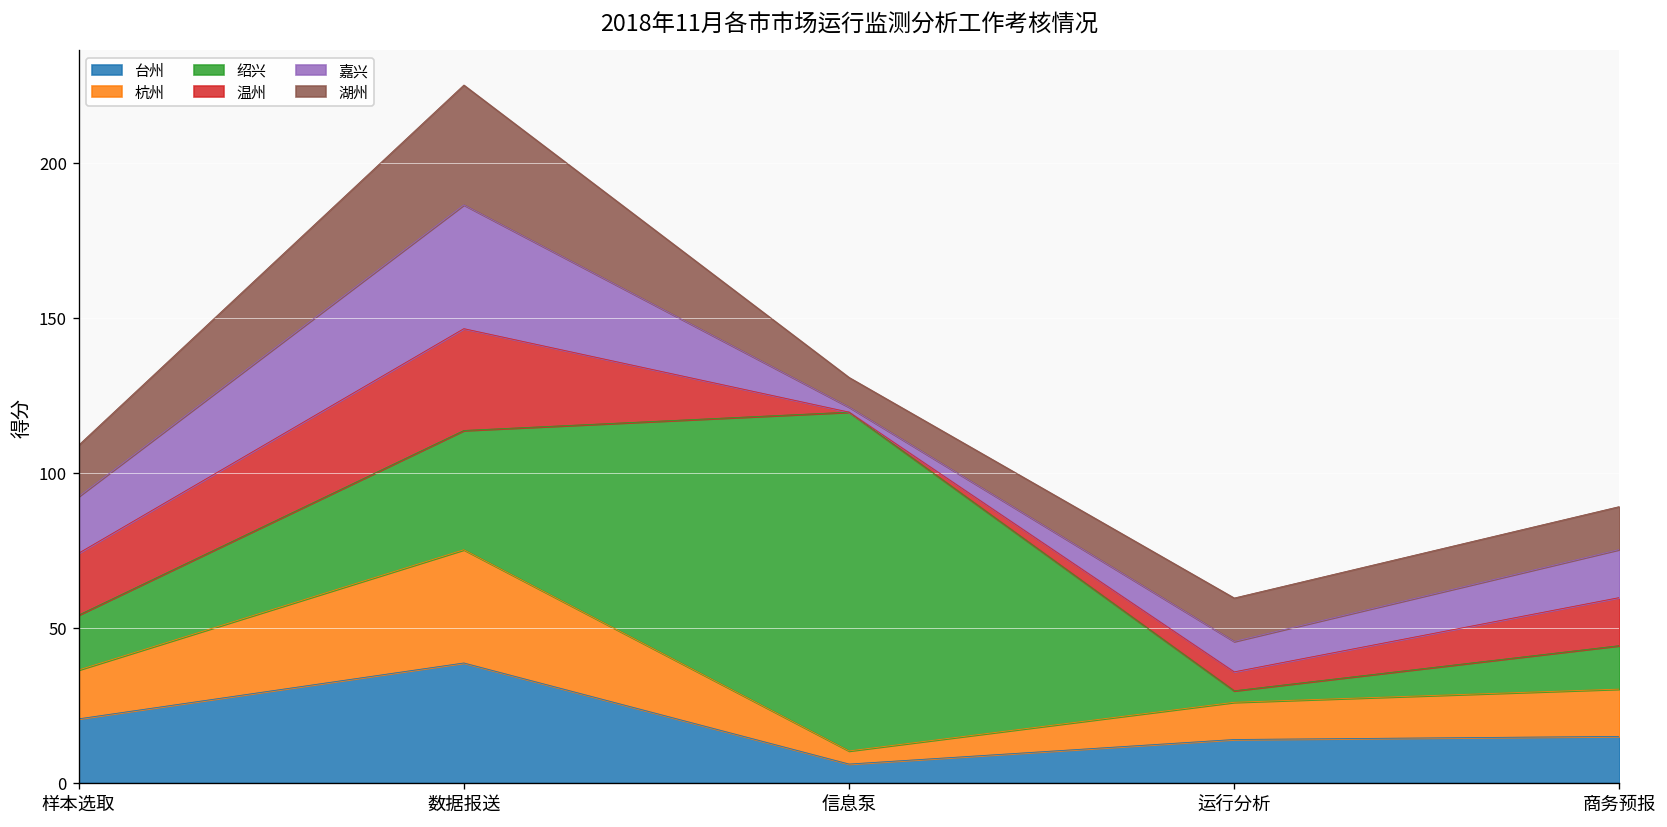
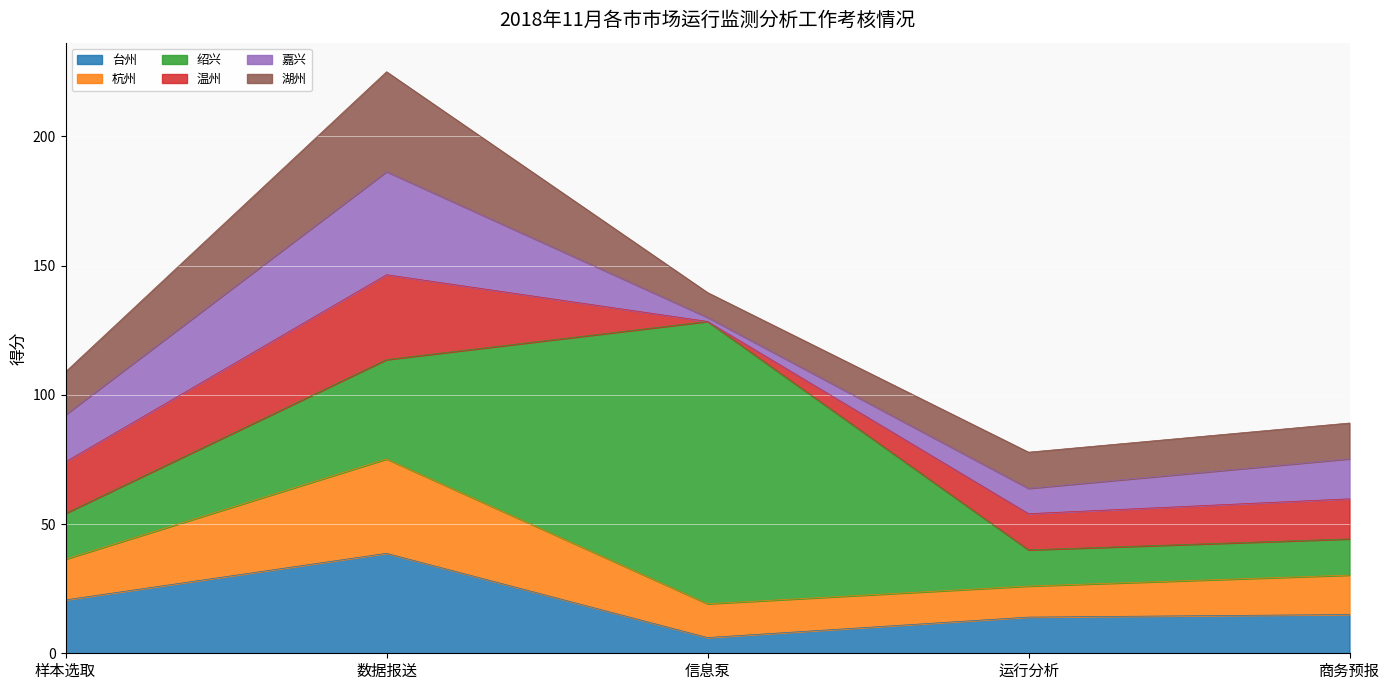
  {
    "台州": {
      "样本选取": 21,
      "数据报送": 39,
      "信息泵": 6,
      "运行分析": 14,
      "商务预报": 15
    },
    "杭州": {
      "样本选取": 16,
      "数据报送": 37,
-     "信息泵": 4,
+     "信息泵": 13,
      "运行分析": 12,
      "商务预报": 15
    },
    "绍兴": {
      "样本选取": 18,
      "数据报送": 38,
-     "运行分析": 4,
+     "运行分析": 14,
      "商务预报": 14
    },
    "温州": {
      "样本选取": 20,
      "数据报送": 33,
-     "运行分析": 6,
+     "运行分析": 14,
      "商务预报": 16
    },
    "嘉兴": {
      "样本选取": 18,
      "数据报送": 40,
      "信息泵": 2,
      "运行分析": 10,
      "商务预报": 16
    },
    "湖州": {
      "样本选取": 17,
      "数据报送": 39,
      "信息泵": 10,
      "运行分析": 14,
      "商务预报": 14
    }
  }
